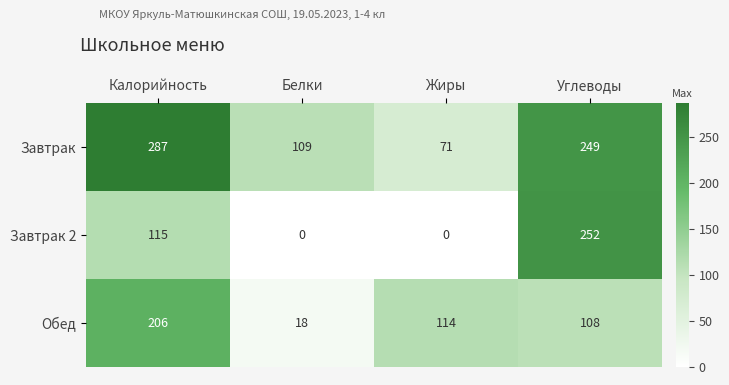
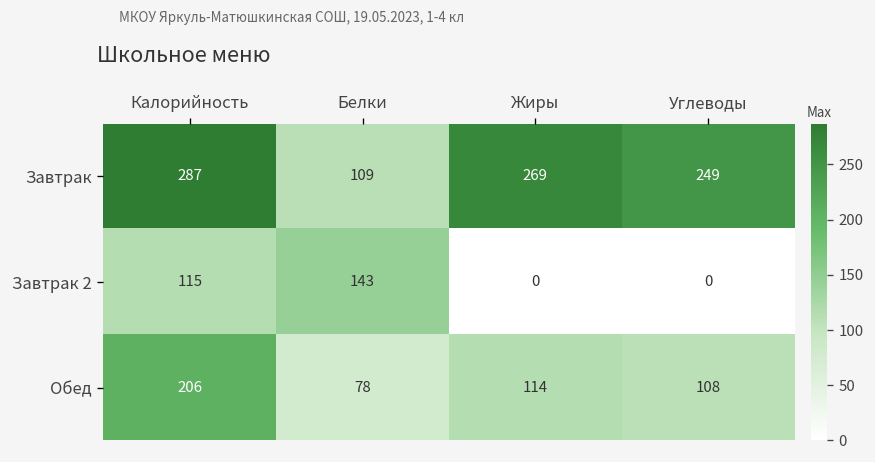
  {
    "Завтрак": {
      "Калорийность": 287,
      "Белки": 109,
-     "Жиры": 71,
+     "Жиры": 269,
      "Углеводы": 249
    },
    "Завтрак 2": {
      "Калорийность": 115,
-     "Белки": 0,
+     "Белки": 143,
      "Жиры": 0,
-     "Углеводы": 252
+     "Углеводы": 0
    },
    "Обед": {
      "Калорийность": 206,
-     "Белки": 18,
+     "Белки": 78,
      "Жиры": 114,
      "Углеводы": 108
    }
  }
